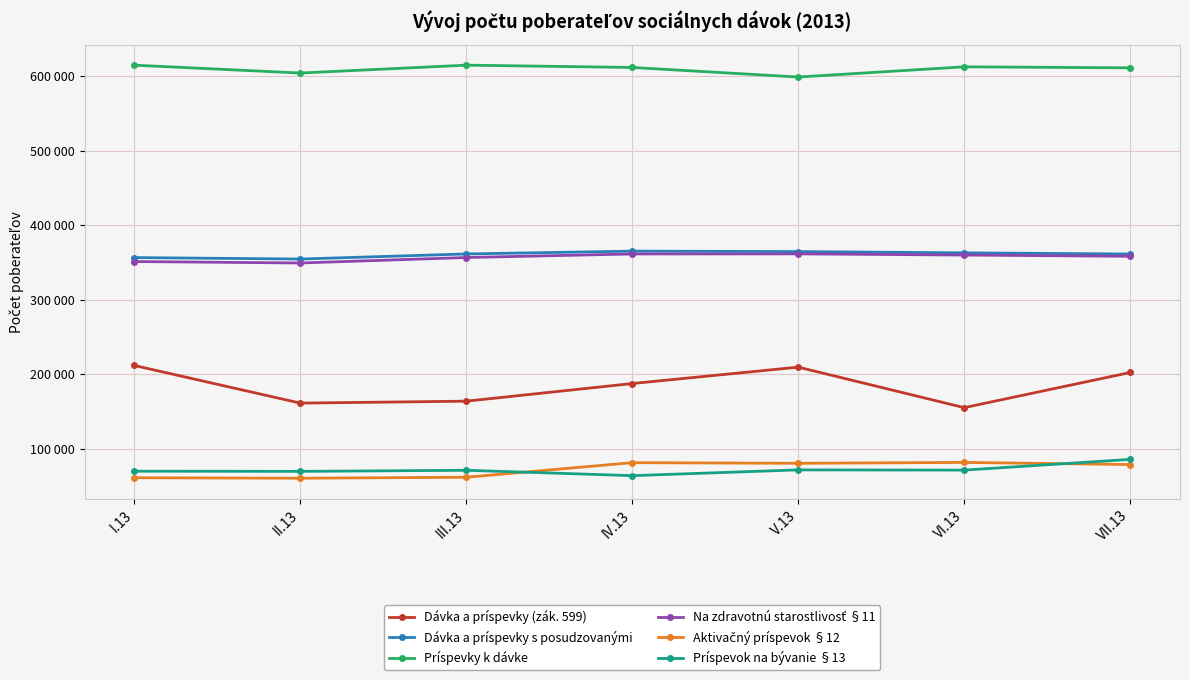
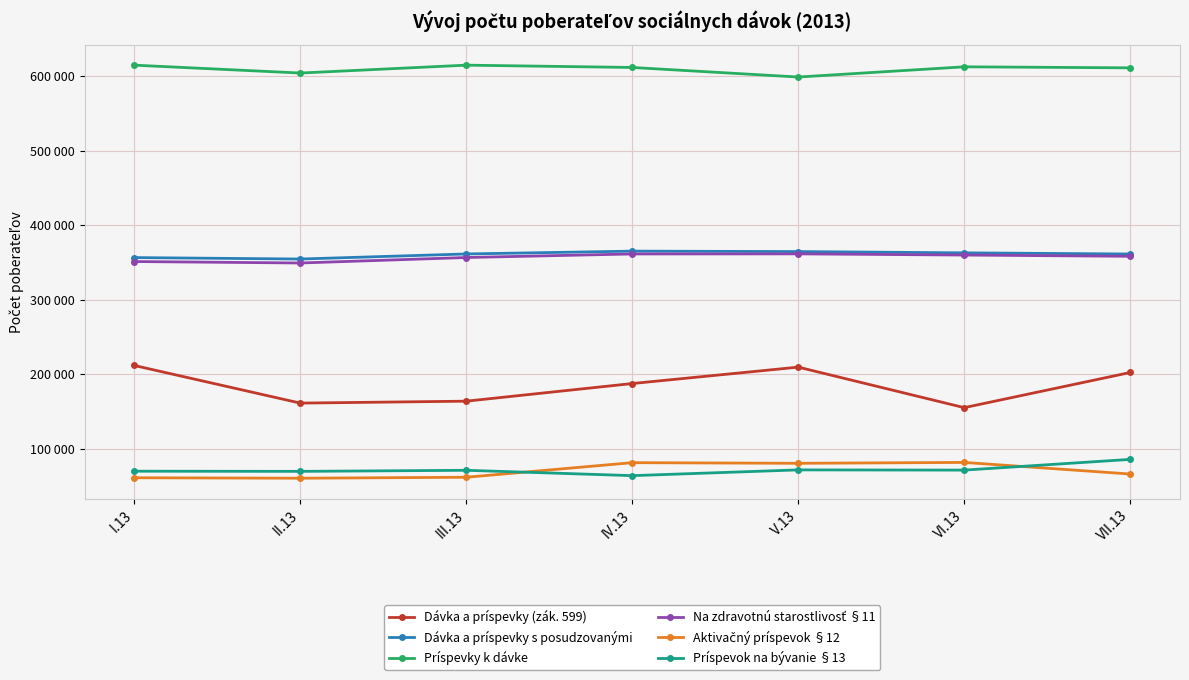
  {
    "Dávka a príspevky (zák. 599)": {
      "I.13": 210000,
      "II.13": 160000,
      "III.13": 160000,
      "IV.13": 190000,
      "V.13": 210000,
      "VI.13": 150000,
      "VII.13": 200000
    },
    "Dávka a príspevky s posudzovanými": {
      "I.13": 360000,
      "II.13": 350000,
      "III.13": 360000,
      "IV.13": 370000
    },
    "Na zdravotnú starostlivosť §11": {
      "I.13": 350000,
      "II.13": 350000,
      "III.13": 360000,
      "IV.13": 360000
    },
    "Aktivačný príspevok §12": {
      "I.13": 60000,
      "II.13": 60000,
      "III.13": 60000,
      "IV.13": 80000,
      "V.13": 80000,
      "VI.13": 80000,
-     "VII.13": 80000
+     "VII.13": 70000
    }
  }
